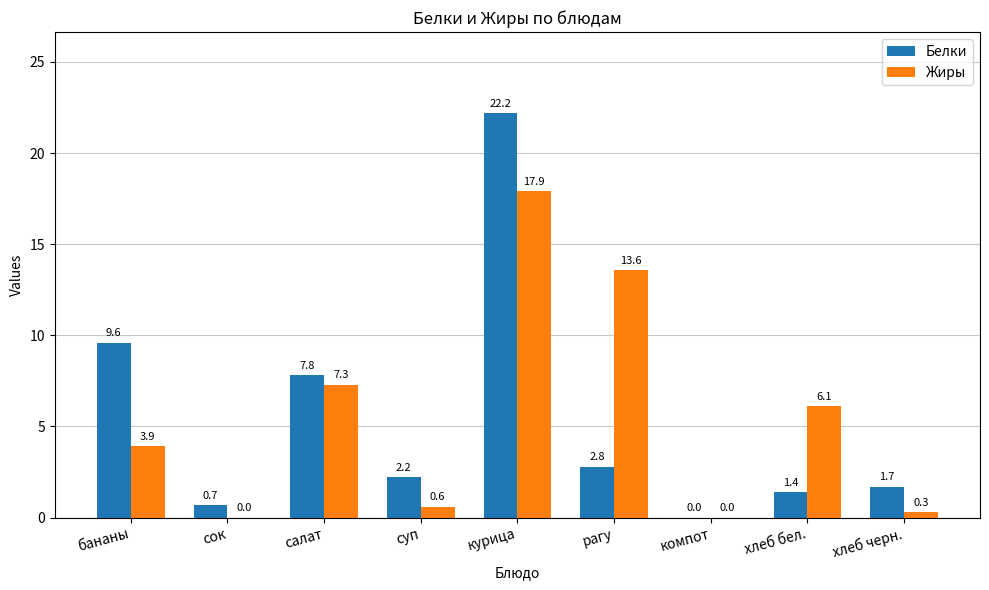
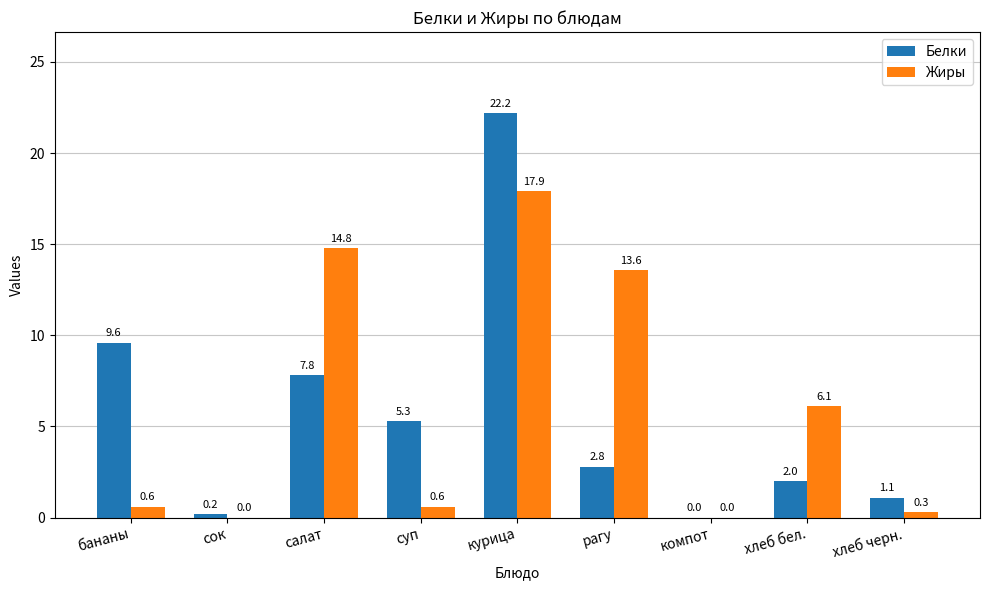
  {
    "Белки": {
      "бананы": 9.6,
-     "сок": 0.7,
+     "сок": 0.2,
      "салат": 7.8,
-     "суп": 2.2,
+     "суп": 5.3,
      "курица": 22.2,
      "рагу": 2.8,
      "компот": 0.0,
-     "хлеб бел.": 1.4,
-     "хлеб черн.": 1.7
+     "хлеб бел.": 2.0,
+     "хлеб черн.": 1.1
    },
    "Жиры": {
-     "бананы": 3.9,
+     "бананы": 0.6,
      "сок": 0.0,
-     "салат": 7.3,
+     "салат": 14.8,
      "суп": 0.6,
      "курица": 17.9,
      "рагу": 13.6,
      "компот": 0.0,
      "хлеб бел.": 6.1,
      "хлеб черн.": 0.3
    }
  }
